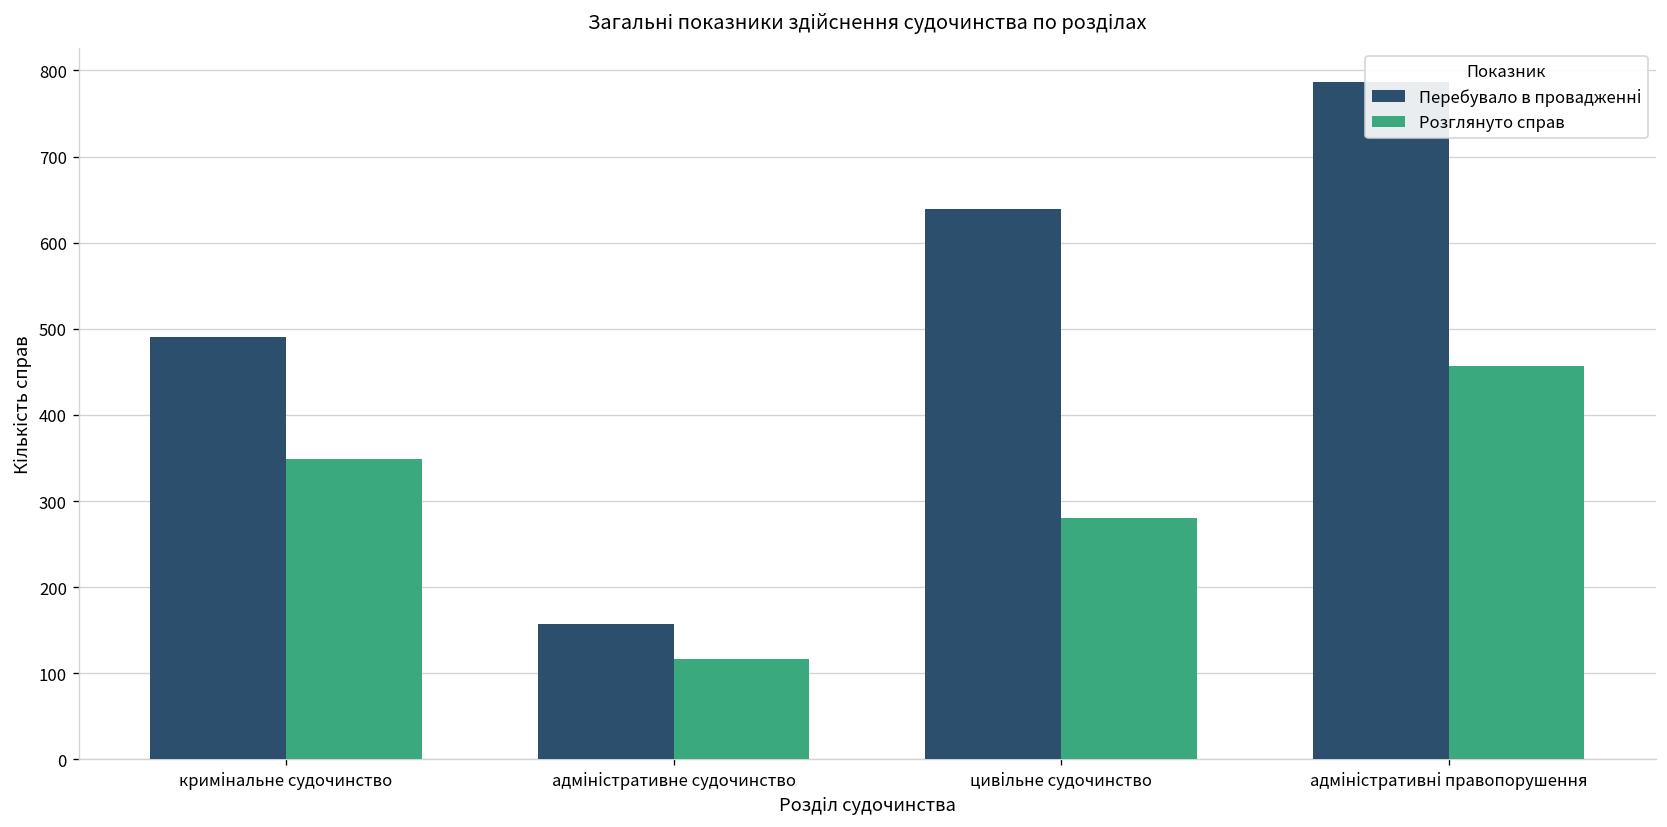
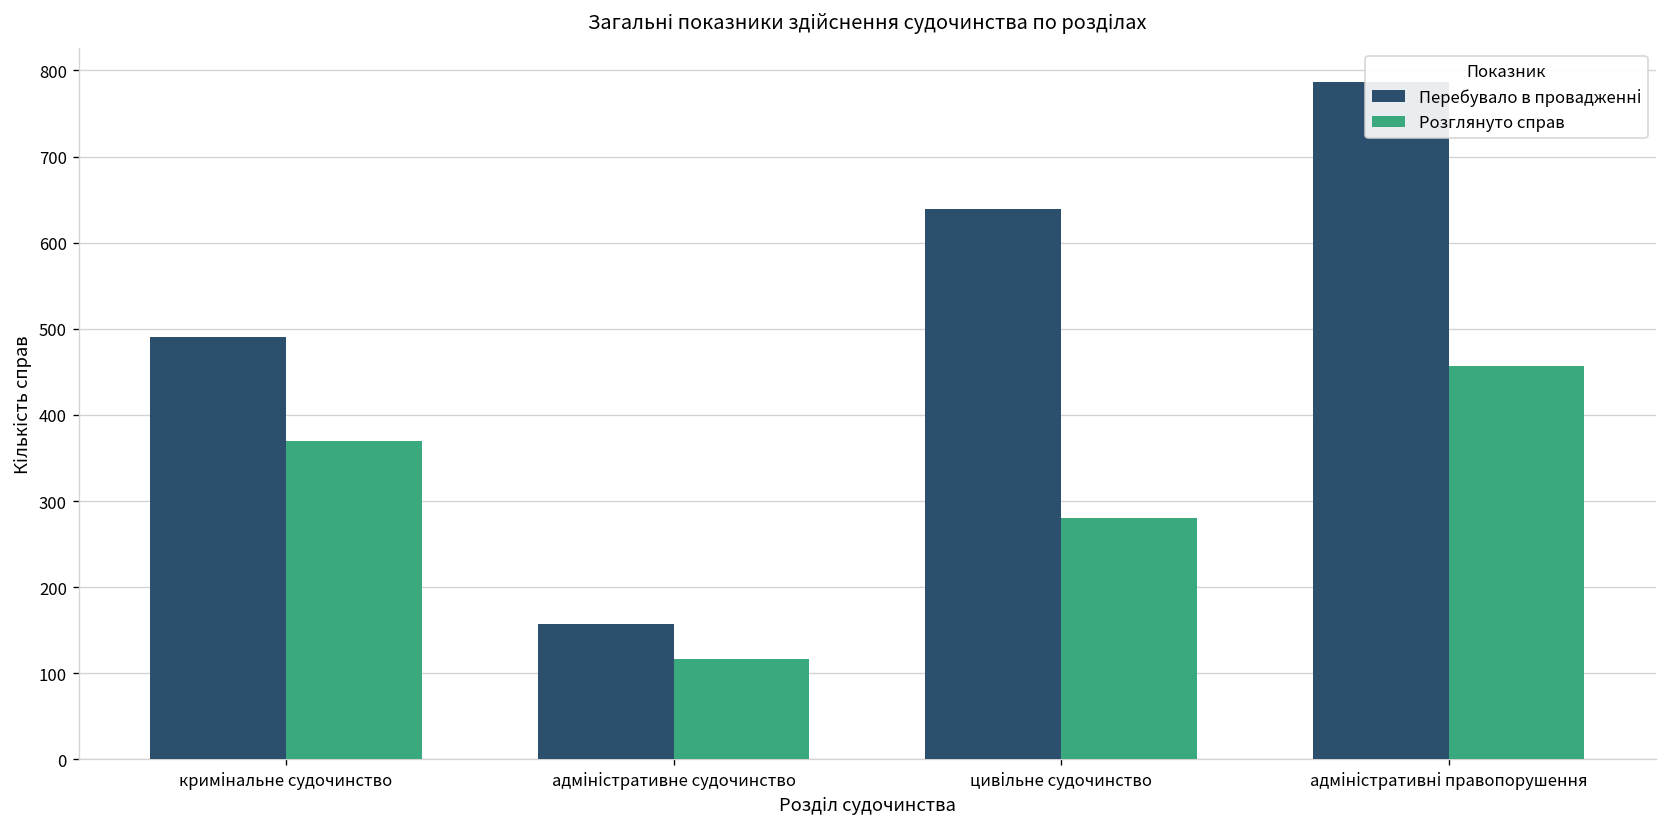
  {
    "Перебувало в провадженні": {
      "кримінальне судочинство": 490,
      "адміністративне судочинство": 160,
      "цивільне судочинство": 640
    },
    "Розглянуто справ": {
-     "кримінальне судочинство": 350,
+     "кримінальне судочинство": 370,
      "адміністративне судочинство": 120,
      "цивільне судочинство": 280,
      "адміністративні правопорушення": 460
    }
  }
